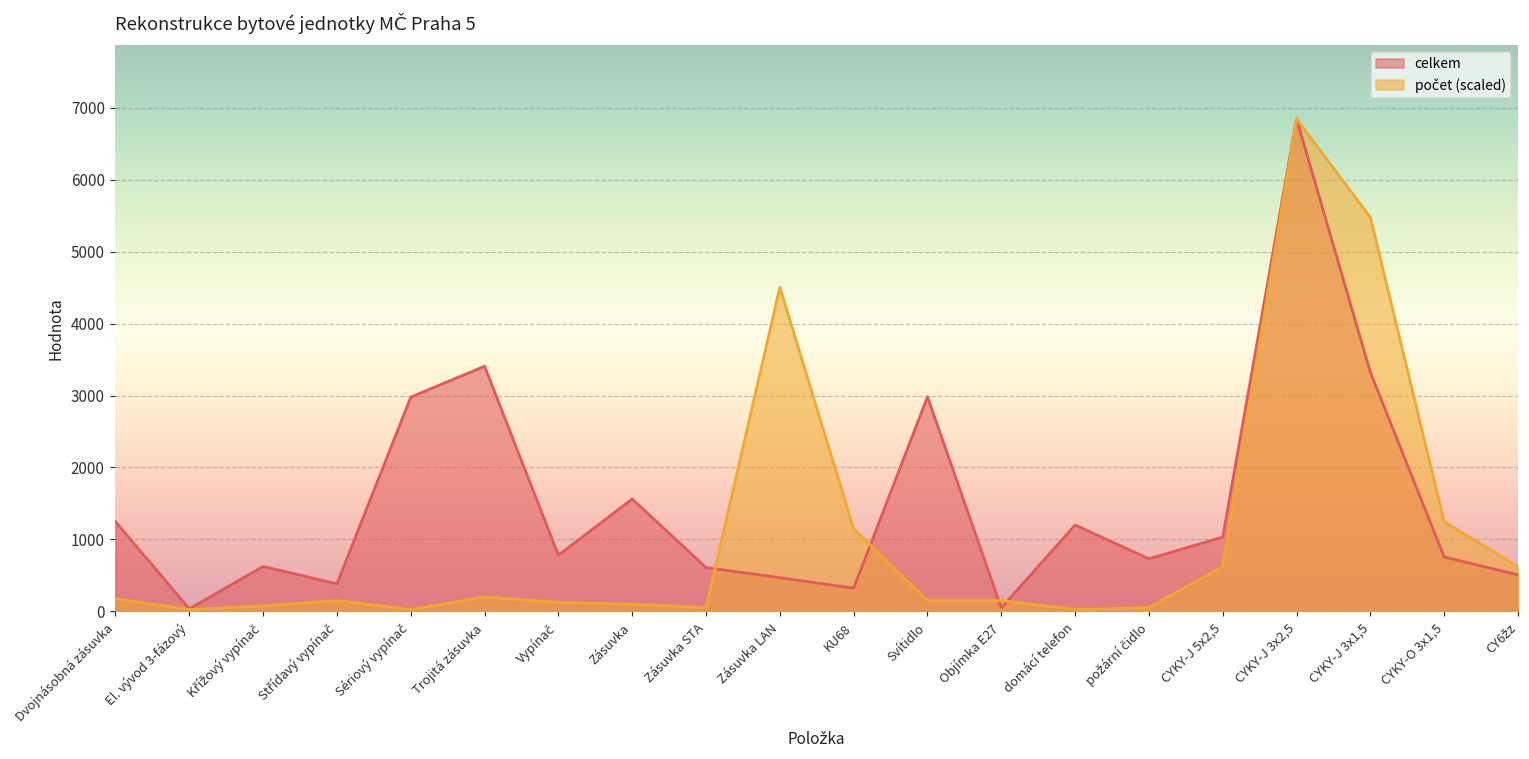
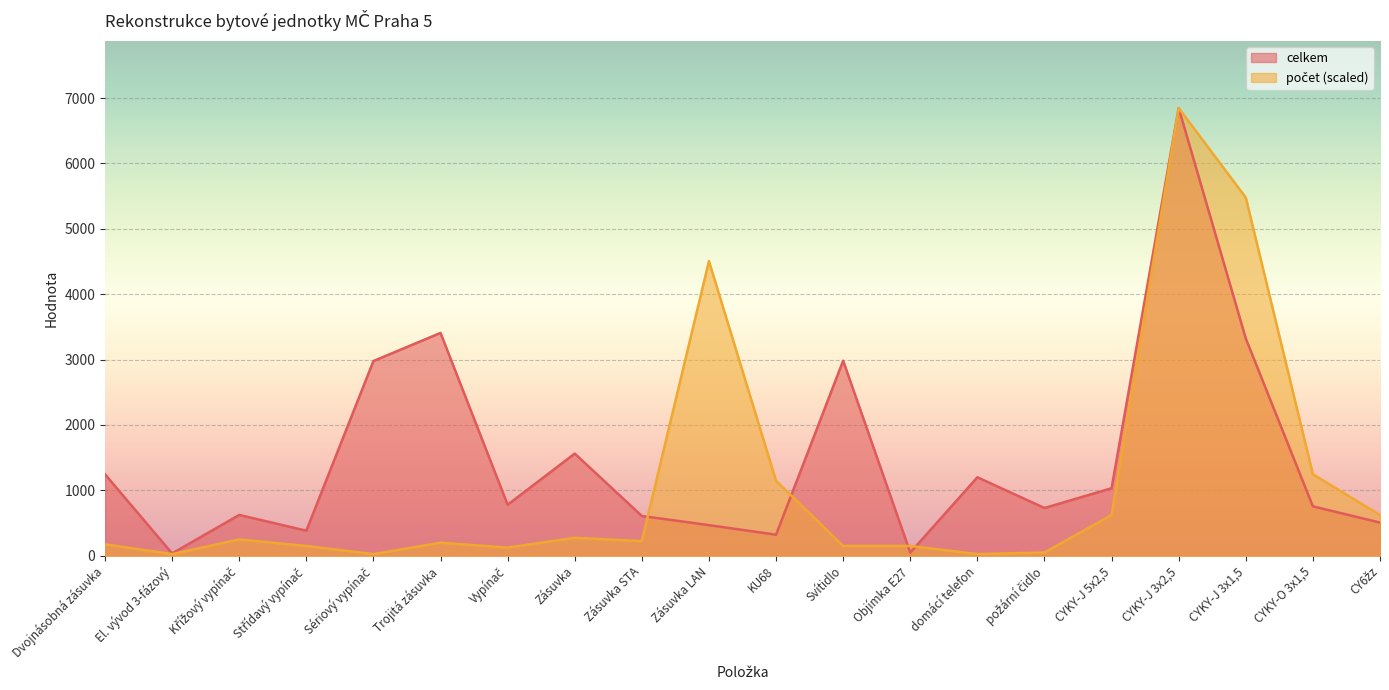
  {
    "celkem": {
      "Dvojnásobná zásuvka": 1200,
      "Křížový vypínač": 600,
      "Střídavý vypínač": 400,
      "Sériový vypínač": 3000,
      "Trojitá zásuvka": 3400,
      "Vypínač": 800,
      "Zásuvka": 1600,
      "Zásuvka STA": 600,
      "Zásuvka LAN": 500,
      "KU68": 300,
      "Svítidlo": 3000,
      "Objímka E27": 0,
      "domácí telefon": 1200,
      "požární čidlo": 700,
      "CYKY-J 5x2,5": 1000,
      "CYKY-J 3x1,5": 3300,
      "CYKY-O 3x1,5": 800,
      "CY6žz": 500
    },
    "počet (scaled)": {
      "Dvojnásobná zásuvka": 200,
-     "Křížový vypínač": 100,
+     "Křížový vypínač": 200,
      "Střídavý vypínač": 100,
      "Sériový vypínač": 0,
      "Trojitá zásuvka": 200,
      "Vypínač": 100,
-     "Zásuvka": 100,
-     "Zásuvka STA": 0,
+     "Zásuvka": 300,
+     "Zásuvka STA": 200,
      "Zásuvka LAN": 4500,
      "KU68": 1100,
      "Svítidlo": 100,
      "Objímka E27": 100,
      "domácí telefon": 0,
      "požární čidlo": 0,
      "CYKY-J 5x2,5": 600,
      "CYKY-J 3x1,5": 5500,
      "CYKY-O 3x1,5": 1200,
      "CY6žz": 600
    }
  }
